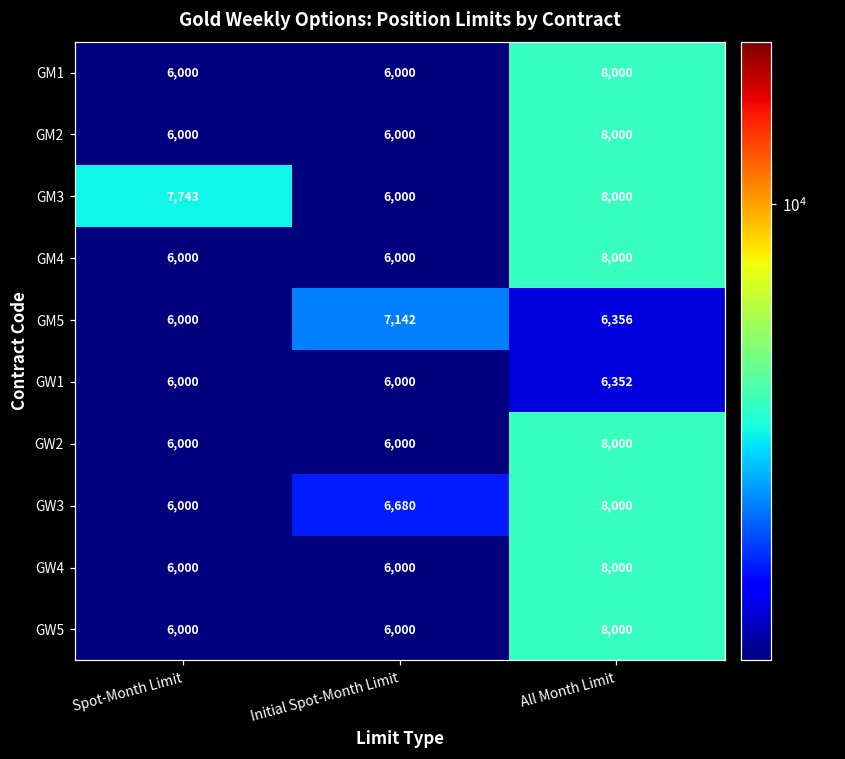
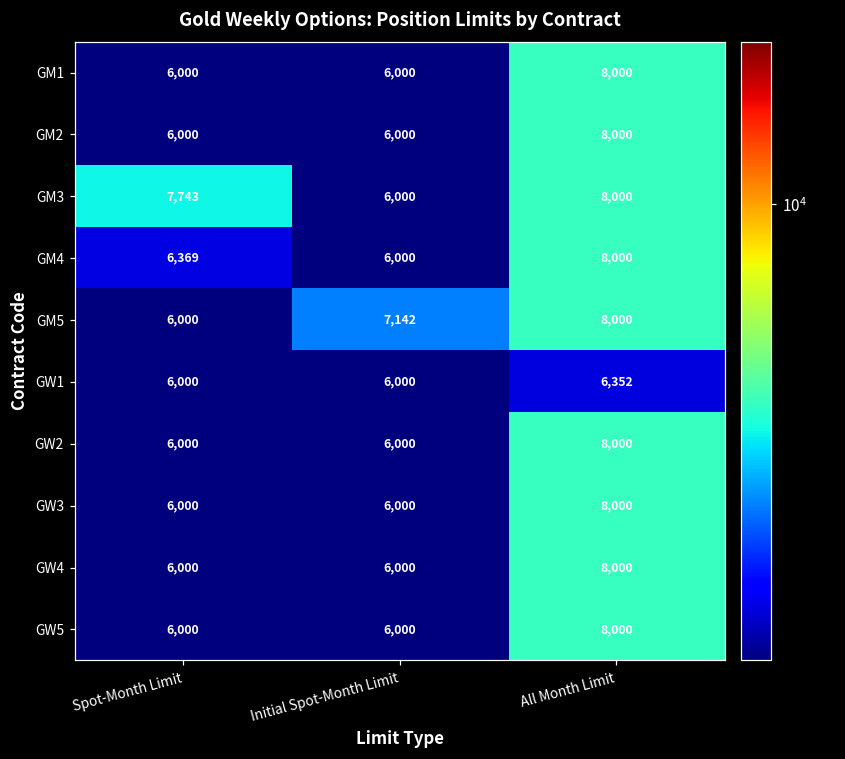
  {
    "GM1": {
      "Spot-Month Limit": "6,000",
      "Initial Spot-Month Limit": "6,000",
      "All Month Limit": "8,000"
    },
    "GM2": {
      "Spot-Month Limit": "6,000",
      "Initial Spot-Month Limit": "6,000",
      "All Month Limit": "8,000"
    },
    "GM3": {
      "Spot-Month Limit": "7,743",
      "Initial Spot-Month Limit": "6,000",
      "All Month Limit": "8,000"
    },
    "GM4": {
-     "Spot-Month Limit": "6,000",
+     "Spot-Month Limit": "6,369",
      "Initial Spot-Month Limit": "6,000",
      "All Month Limit": "8,000"
    },
    "GM5": {
      "Spot-Month Limit": "6,000",
      "Initial Spot-Month Limit": "7,142",
-     "All Month Limit": "6,356"
+     "All Month Limit": "8,000"
    },
    "GW1": {
      "Spot-Month Limit": "6,000",
      "Initial Spot-Month Limit": "6,000",
      "All Month Limit": "6,352"
    },
    "GW2": {
      "Spot-Month Limit": "6,000",
      "Initial Spot-Month Limit": "6,000",
      "All Month Limit": "8,000"
    },
    "GW3": {
      "Spot-Month Limit": "6,000",
-     "Initial Spot-Month Limit": "6,680",
+     "Initial Spot-Month Limit": "6,000",
      "All Month Limit": "8,000"
    },
    "GW4": {
      "Spot-Month Limit": "6,000",
      "Initial Spot-Month Limit": "6,000",
      "All Month Limit": "8,000"
    },
    "GW5": {
      "Spot-Month Limit": "6,000",
      "Initial Spot-Month Limit": "6,000",
      "All Month Limit": "8,000"
    }
  }
